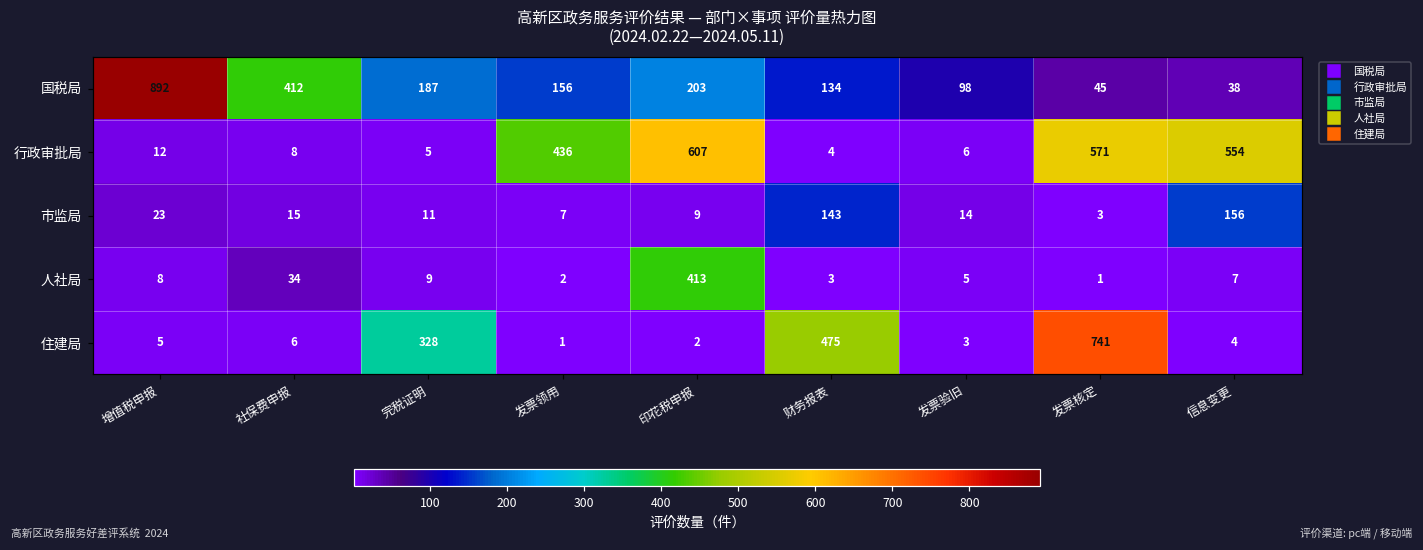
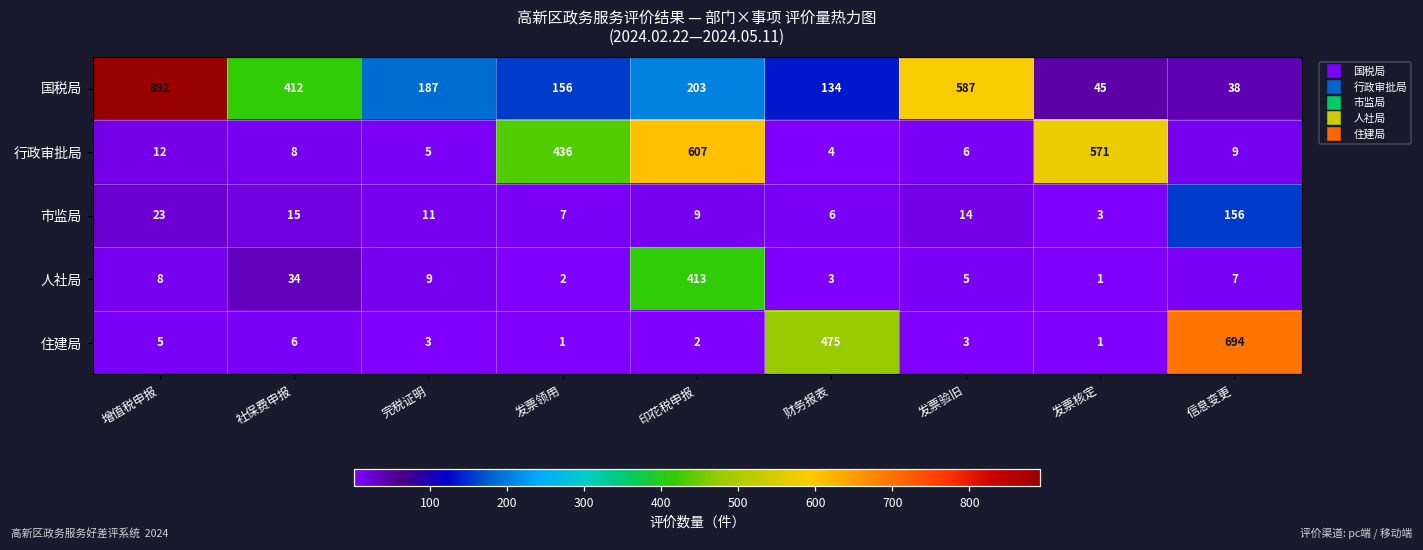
  {
    "国税局": {
      "增值税申报": 892,
      "社保费申报": 412,
      "完税证明": 187,
      "发票领用": 156,
      "印花税申报": 203,
      "财务报表": 134,
-     "发票验旧": 98,
+     "发票验旧": 587,
      "发票核定": 45,
      "信息变更": 38
    },
    "行政审批局": {
      "增值税申报": 12,
      "社保费申报": 8,
      "完税证明": 5,
      "发票领用": 436,
      "印花税申报": 607,
      "财务报表": 4,
      "发票验旧": 6,
      "发票核定": 571,
-     "信息变更": 554
+     "信息变更": 9
    },
    "市监局": {
      "增值税申报": 23,
      "社保费申报": 15,
      "完税证明": 11,
      "发票领用": 7,
      "印花税申报": 9,
-     "财务报表": 143,
+     "财务报表": 6,
      "发票验旧": 14,
      "发票核定": 3,
      "信息变更": 156
    },
    "人社局": {
      "增值税申报": 8,
      "社保费申报": 34,
      "完税证明": 9,
      "发票领用": 2,
      "印花税申报": 413,
      "财务报表": 3,
      "发票验旧": 5,
      "发票核定": 1,
      "信息变更": 7
    },
    "住建局": {
      "增值税申报": 5,
      "社保费申报": 6,
-     "完税证明": 328,
+     "完税证明": 3,
      "发票领用": 1,
      "印花税申报": 2,
      "财务报表": 475,
      "发票验旧": 3,
-     "发票核定": 741,
-     "信息变更": 4
+     "发票核定": 1,
+     "信息变更": 694
    }
  }
